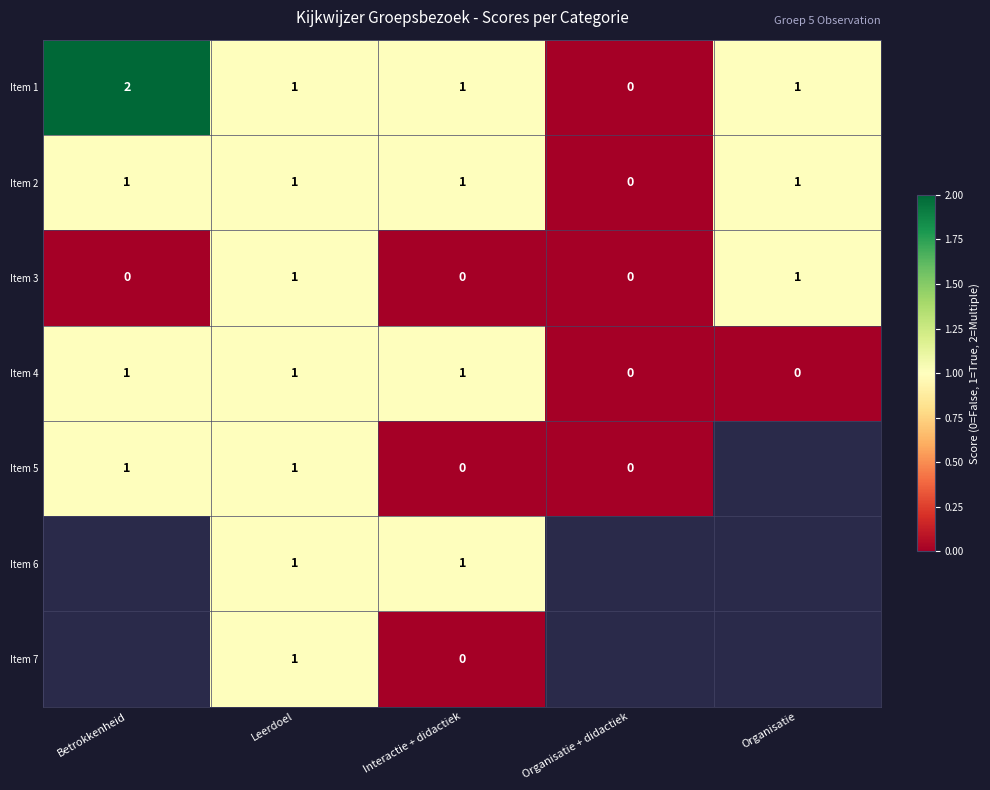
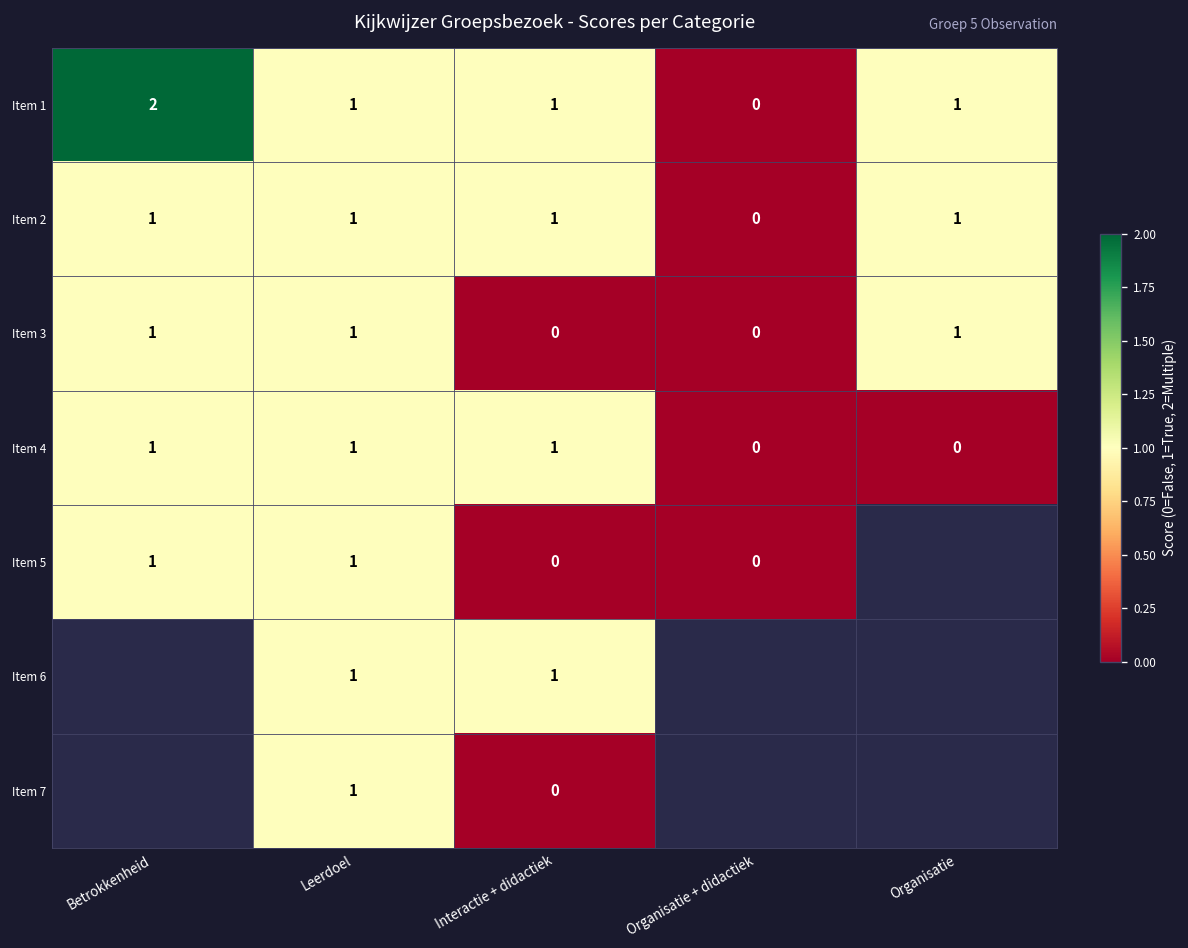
  {
    "Item 1": {
      "Betrokkenheid": 2,
      "Leerdoel": 1,
      "Interactie + didactiek": 1,
      "Organisatie + didactiek": 0,
      "Organisatie": 1
    },
    "Item 2": {
      "Betrokkenheid": 1,
      "Leerdoel": 1,
      "Interactie + didactiek": 1,
      "Organisatie + didactiek": 0,
      "Organisatie": 1
    },
    "Item 3": {
-     "Betrokkenheid": 0,
+     "Betrokkenheid": 1,
      "Leerdoel": 1,
      "Interactie + didactiek": 0,
      "Organisatie + didactiek": 0,
      "Organisatie": 1
    },
    "Item 4": {
      "Betrokkenheid": 1,
      "Leerdoel": 1,
      "Interactie + didactiek": 1,
      "Organisatie + didactiek": 0,
      "Organisatie": 0
    },
    "Item 5": {
      "Betrokkenheid": 1,
      "Leerdoel": 1,
      "Interactie + didactiek": 0,
      "Organisatie + didactiek": 0
    },
    "Item 6": {
      "Leerdoel": 1,
      "Interactie + didactiek": 1
    },
    "Item 7": {
      "Leerdoel": 1,
      "Interactie + didactiek": 0
    }
  }
